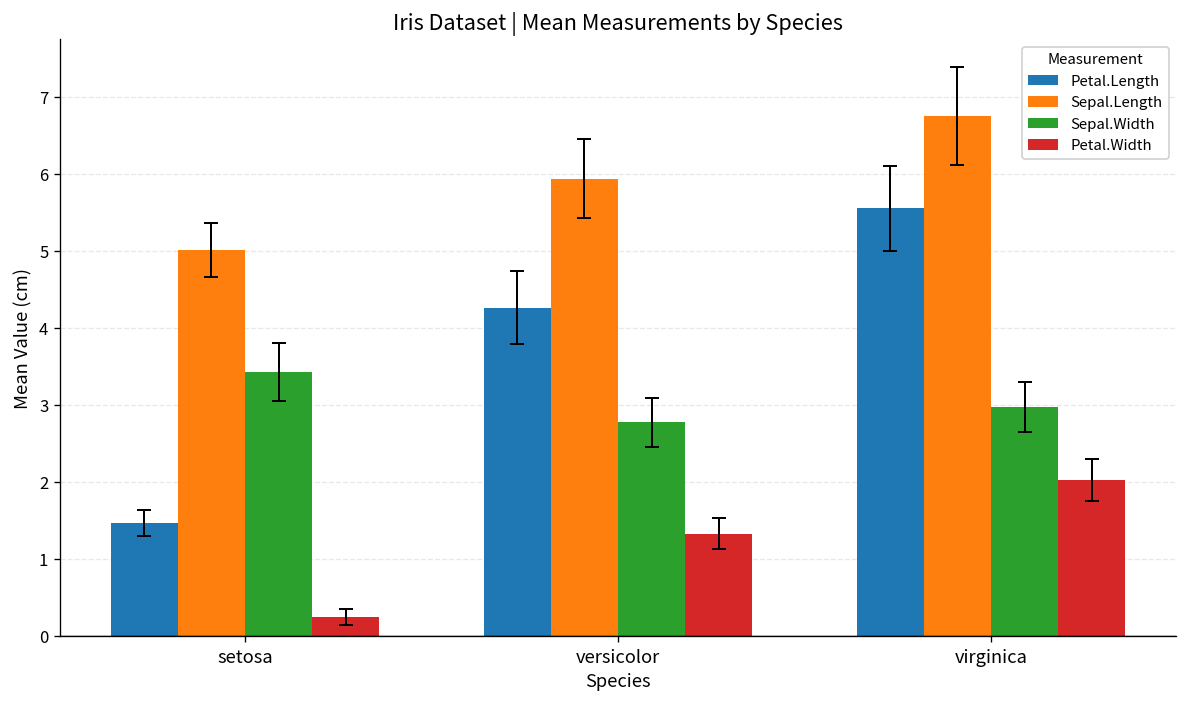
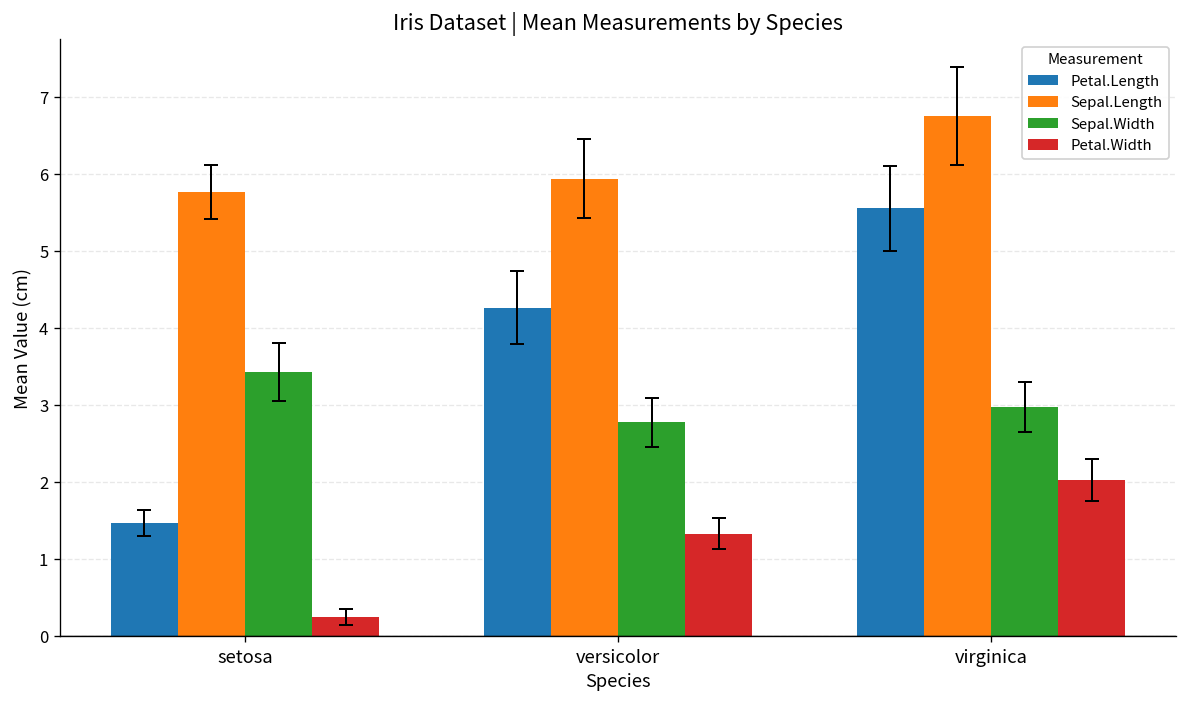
  {
    "Sepal.Length": {
-     "setosa": 5.0,
+     "setosa": 5.8,
      "versicolor": 5.9,
      "virginica": 6.7
    },
    "Sepal.Width": {
      "setosa": 3.4,
      "versicolor": 2.8,
      "virginica": 3.0
    },
    "Petal.Width": {
      "setosa": 0.2,
      "versicolor": 1.3,
      "virginica": 2.0
    }
  }
